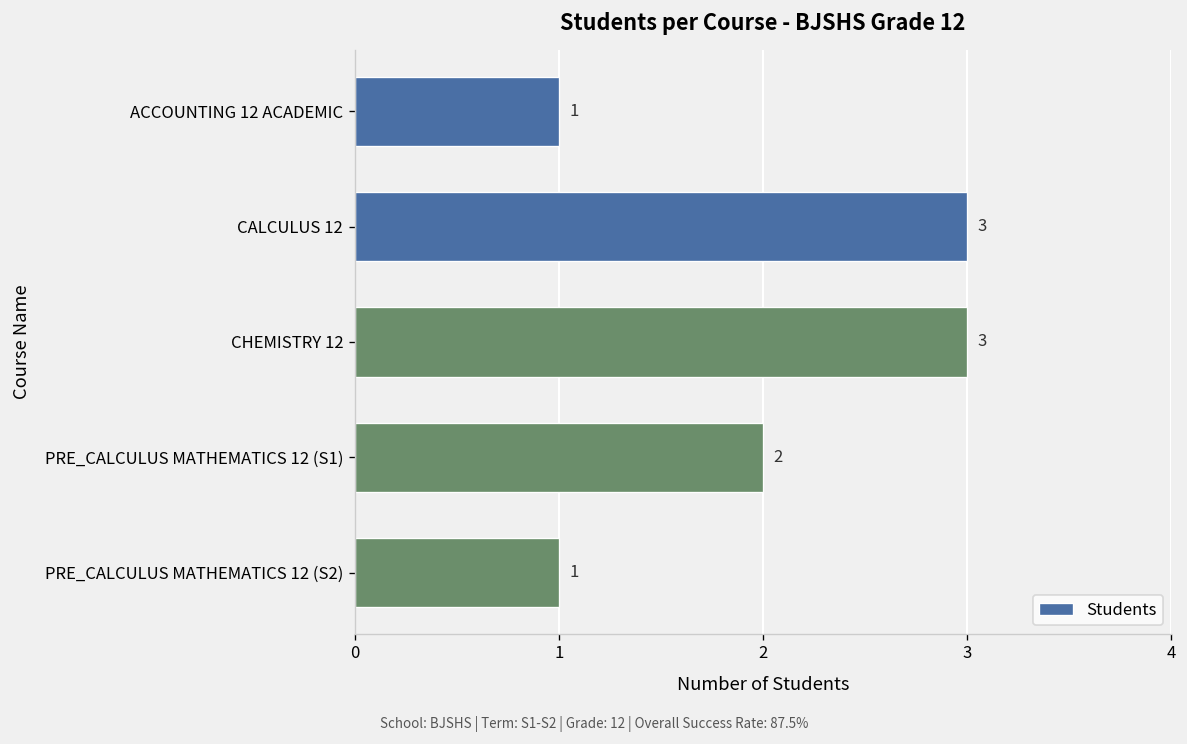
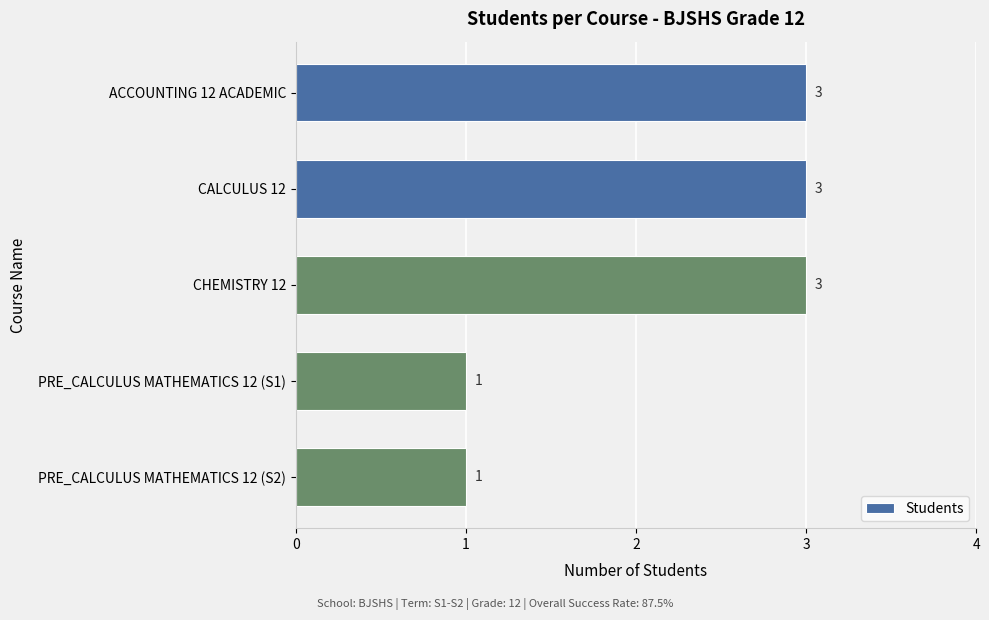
  {
-   "ACCOUNTING 12 ACADEMIC": 1,
+   "ACCOUNTING 12 ACADEMIC": 3,
    "CALCULUS 12": 3,
    "CHEMISTRY 12": 3,
-   "PRE_CALCULUS MATHEMATICS 12 (S1)": 2,
+   "PRE_CALCULUS MATHEMATICS 12 (S1)": 1,
    "PRE_CALCULUS MATHEMATICS 12 (S2)": 1
  }
